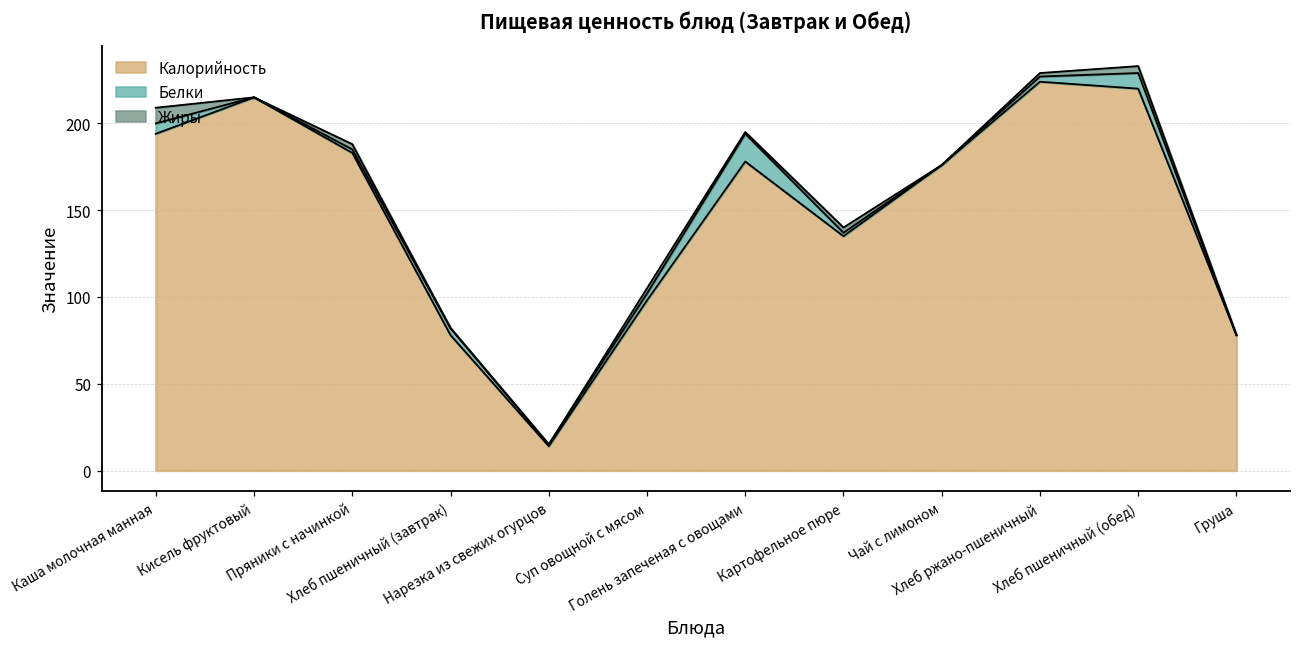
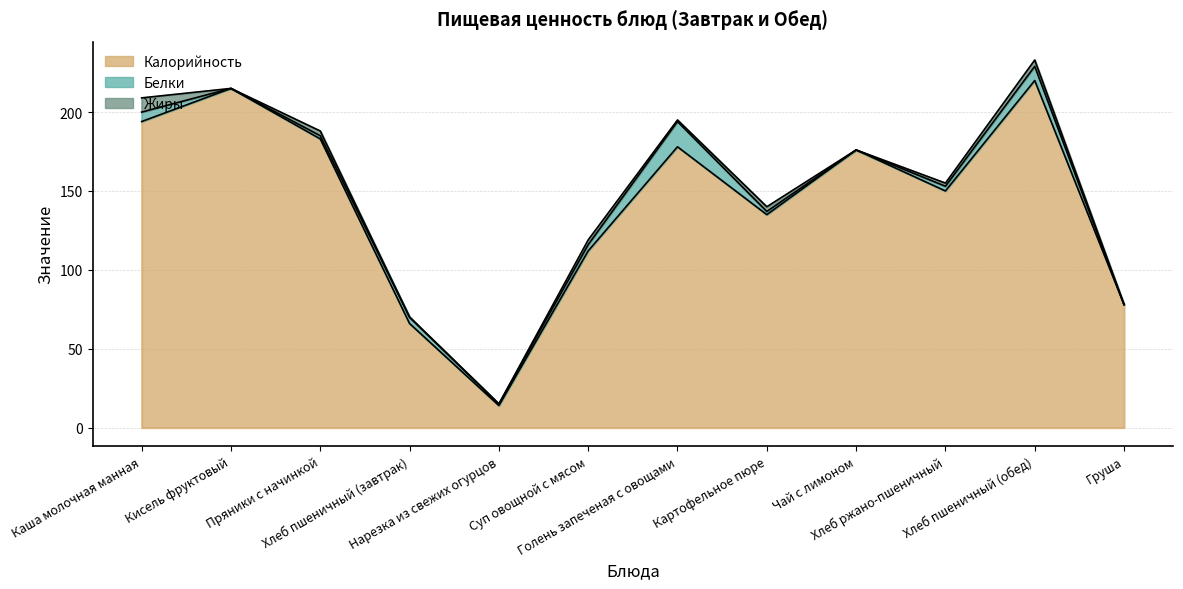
  {
    "Калорийность": {
      "Каша молочная манная": 194,
      "Пряники с начинкой": 183,
-     "Хлеб пшеничный (завтрак)": 78,
-     "Суп овощной с мясом": 98,
+     "Хлеб пшеничный (завтрак)": 66,
+     "Суп овощной с мясом": 112,
      "Голень запеченая с овощами": 178,
      "Картофельное пюре": 135,
-     "Хлеб ржано-пшеничный": 224,
+     "Хлеб ржано-пшеничный": 150,
      "Хлеб пшеничный (обед)": 220
    }
  }
